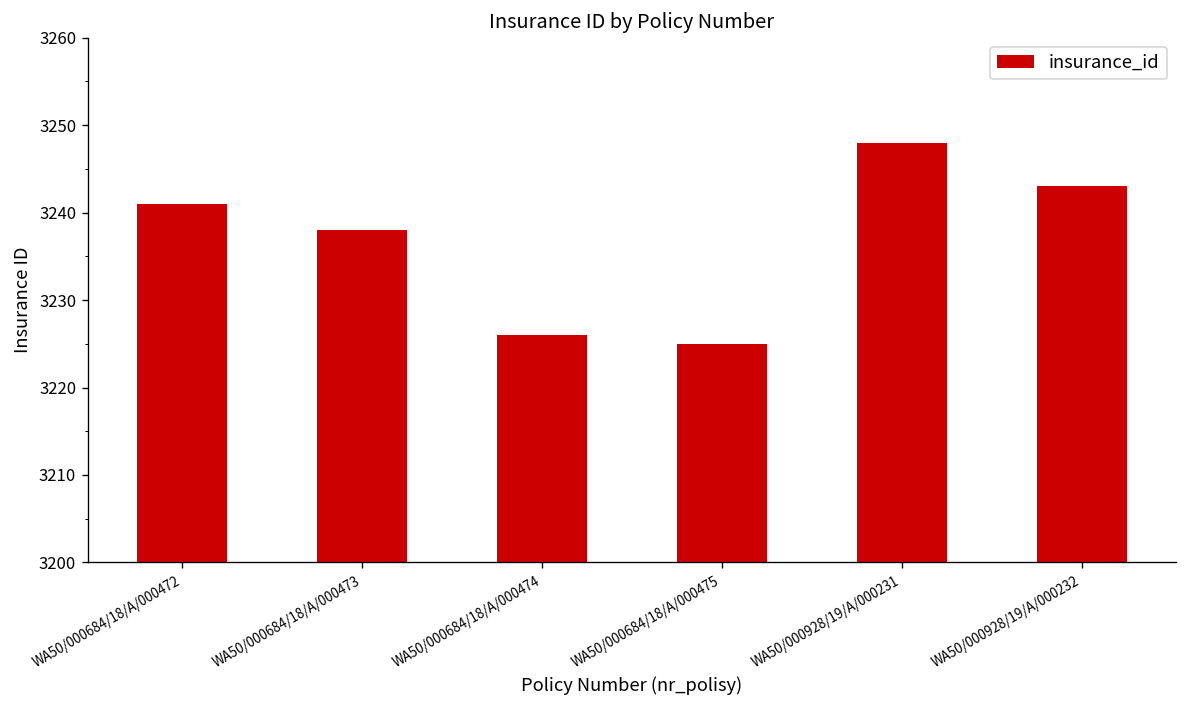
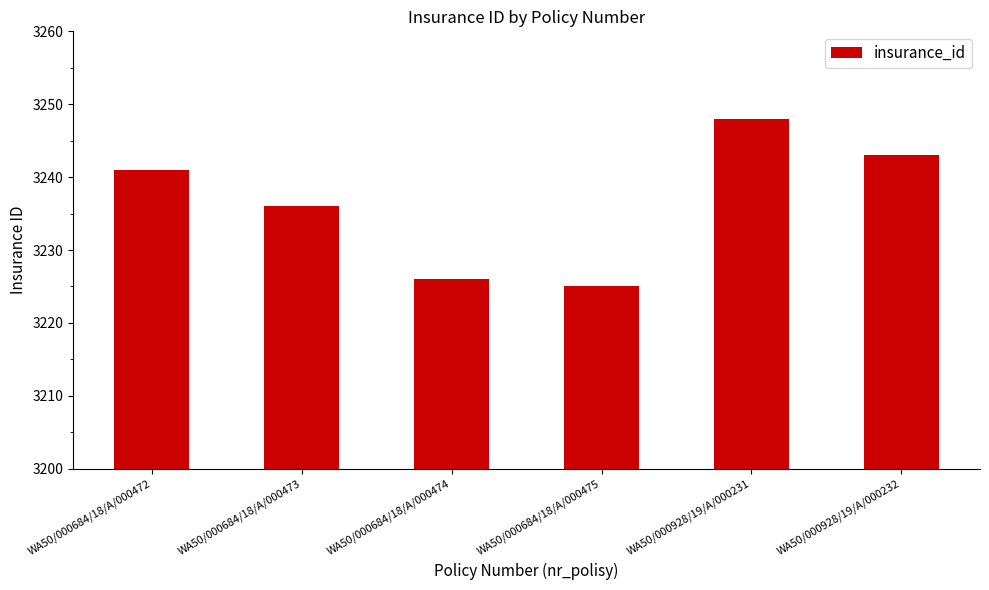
  {
    "WA50/000684/18/A/000472": 3241,
-   "WA50/000684/18/A/000473": 3238,
+   "WA50/000684/18/A/000473": 3236,
    "WA50/000684/18/A/000474": 3226,
    "WA50/000684/18/A/000475": 3225,
    "WA50/000928/19/A/000231": 3248,
    "WA50/000928/19/A/000232": 3243
  }
